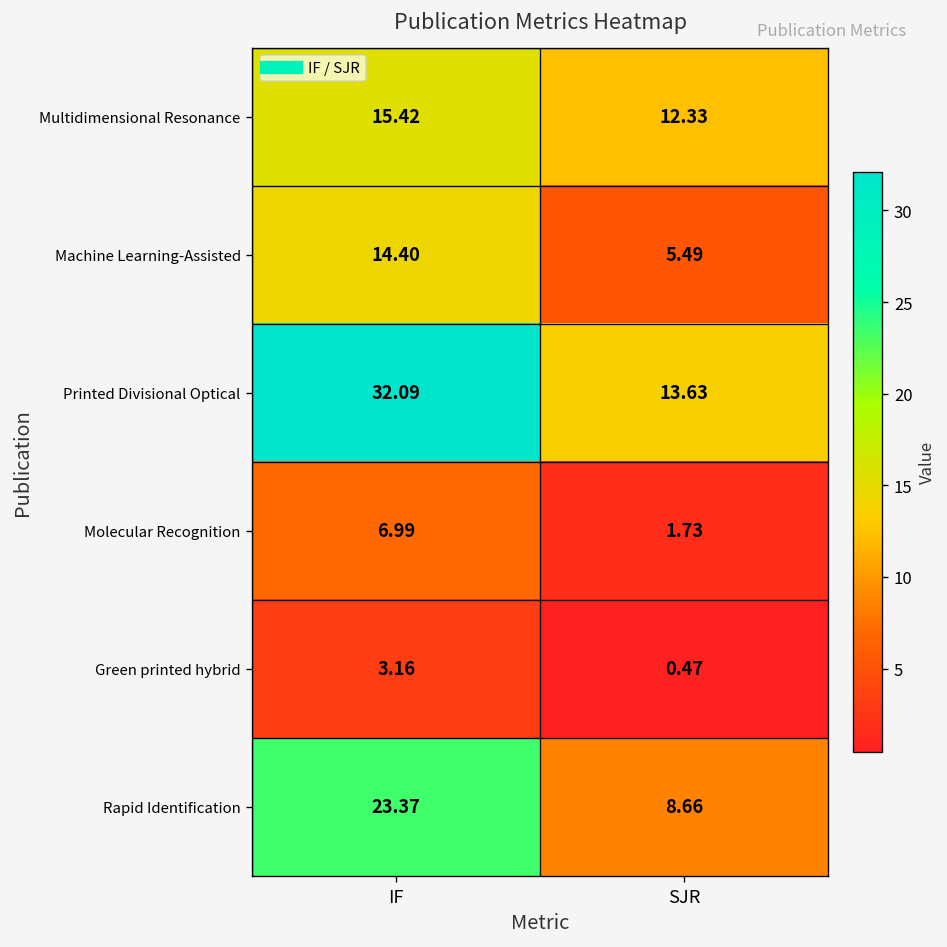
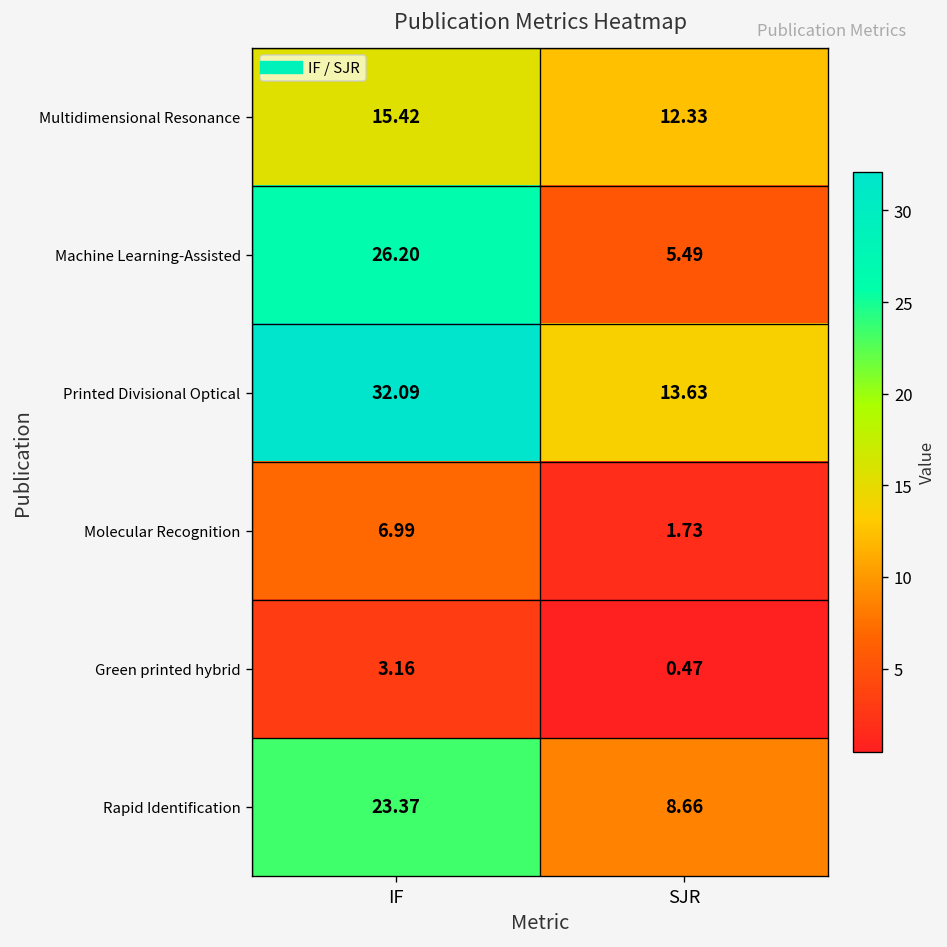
  {
    "Multidimensional Resonance": {
      "IF": 15.42,
      "SJR": 12.33
    },
    "Machine Learning-Assisted": {
-     "IF": 14.40,
+     "IF": 26.20,
      "SJR": 5.49
    },
    "Printed Divisional Optical": {
      "IF": 32.09,
      "SJR": 13.63
    },
    "Molecular Recognition": {
      "IF": 6.99,
      "SJR": 1.73
    },
    "Green printed hybrid": {
      "IF": 3.16,
      "SJR": 0.47
    },
    "Rapid Identification": {
      "IF": 23.37,
      "SJR": 8.66
    }
  }
